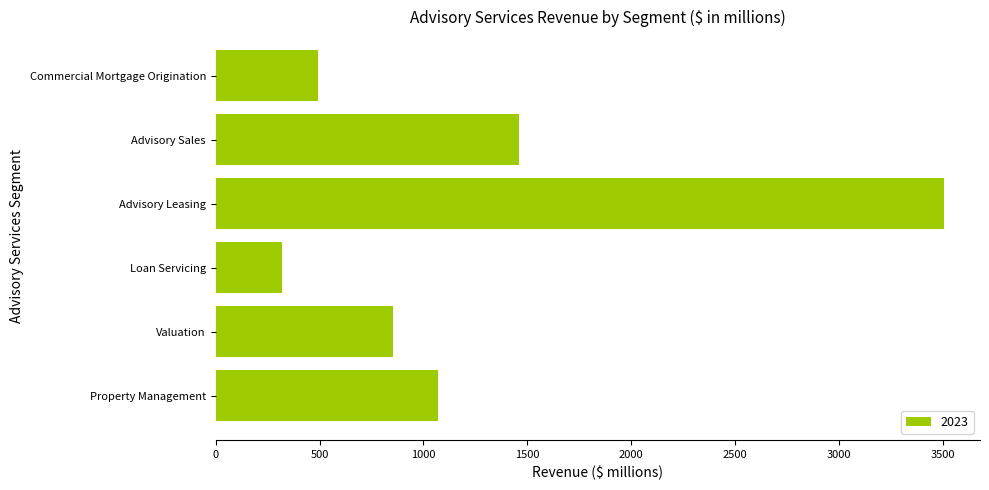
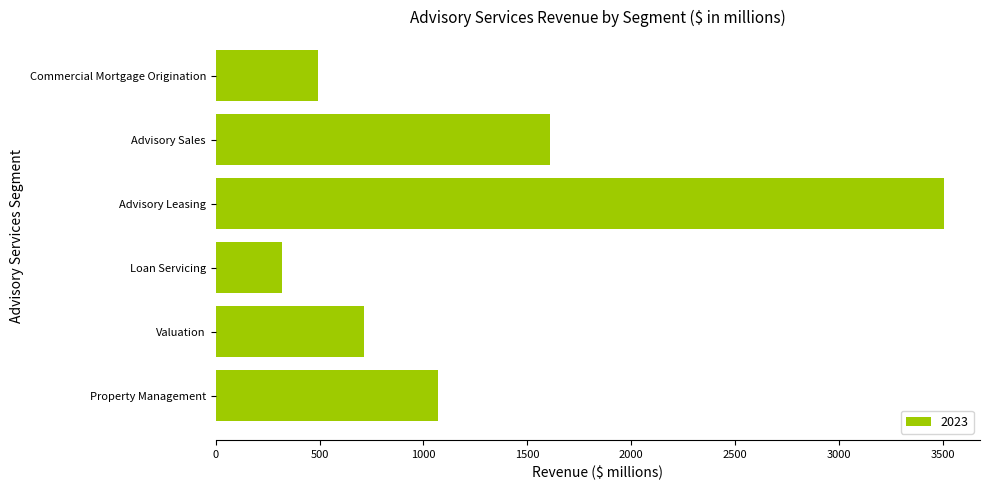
  {
    "Commercial Mortgage Origination": 490,
-   "Advisory Sales": 1460,
+   "Advisory Sales": 1610,
    "Advisory Leasing": 3500,
    "Loan Servicing": 320,
-   "Valuation": 850,
+   "Valuation": 720,
    "Property Management": 1070
  }
